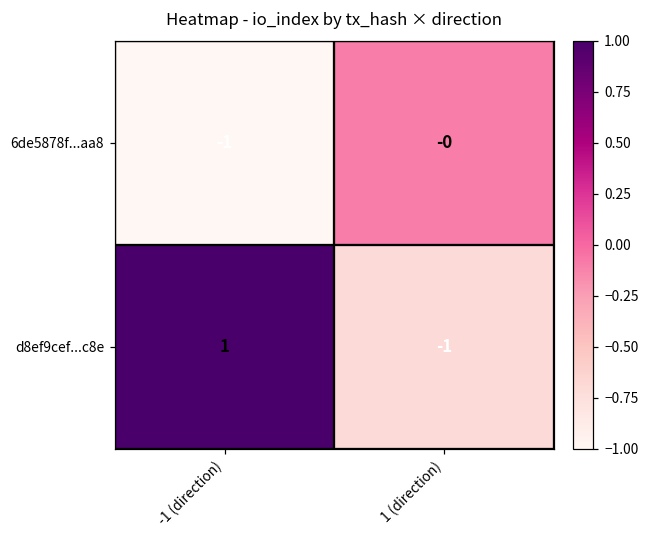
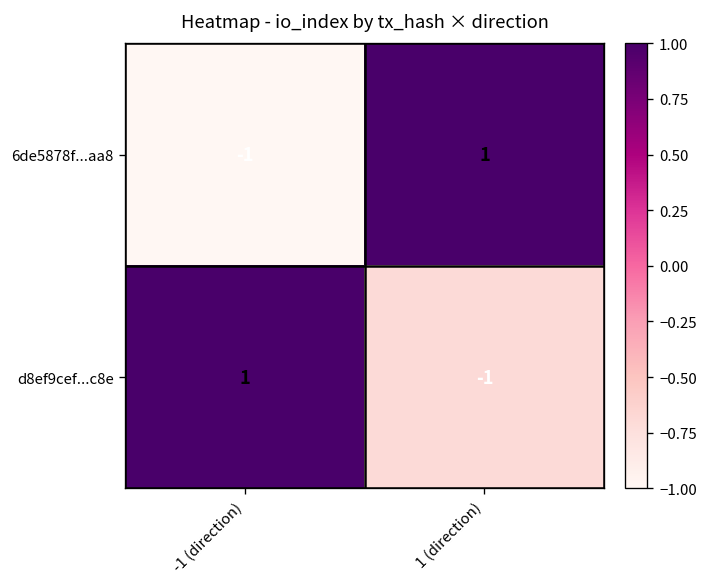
  {
    "6de5878f...aa8": {
-     "1 (direction)": -0
+     "1 (direction)": 1
    },
    "d8ef9cef...c8e": {
      "-1 (direction)": 1
    }
  }
